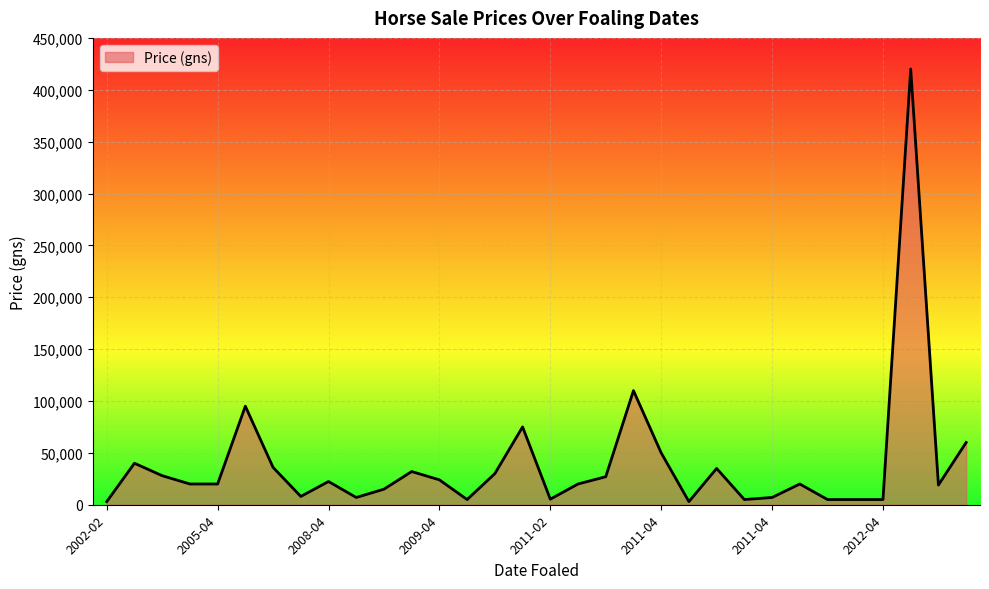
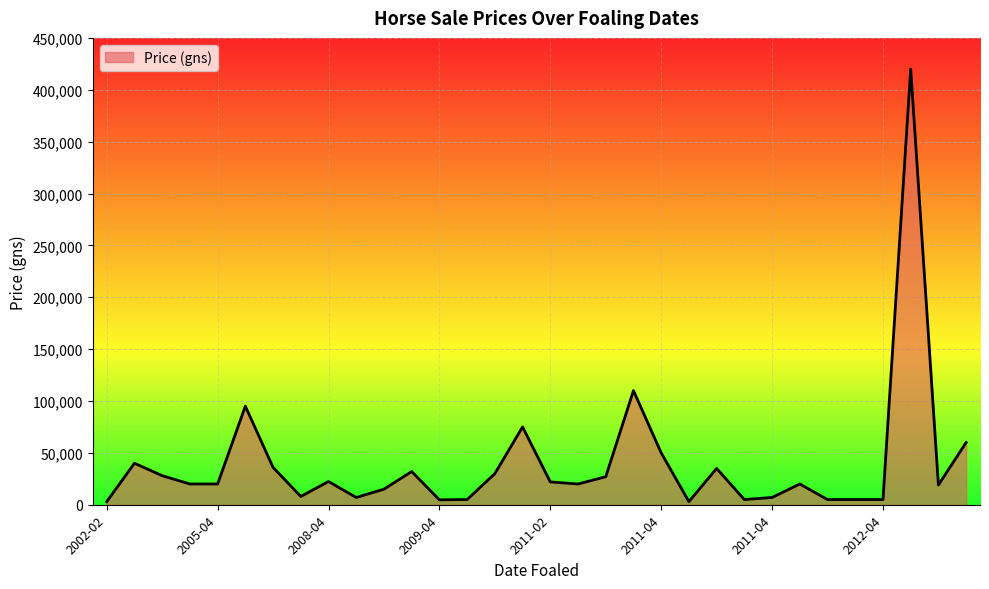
  {
    "2002-02": "3,000",
    "2005-04": "20,000",
    "2008-04": "22,000",
-   "2009-04": "24,000",
-   "2011-02": "5,000",
+   "2009-04": "5,000",
+   "2011-02": "22,000",
    "2012-04": "5,000"
  }
